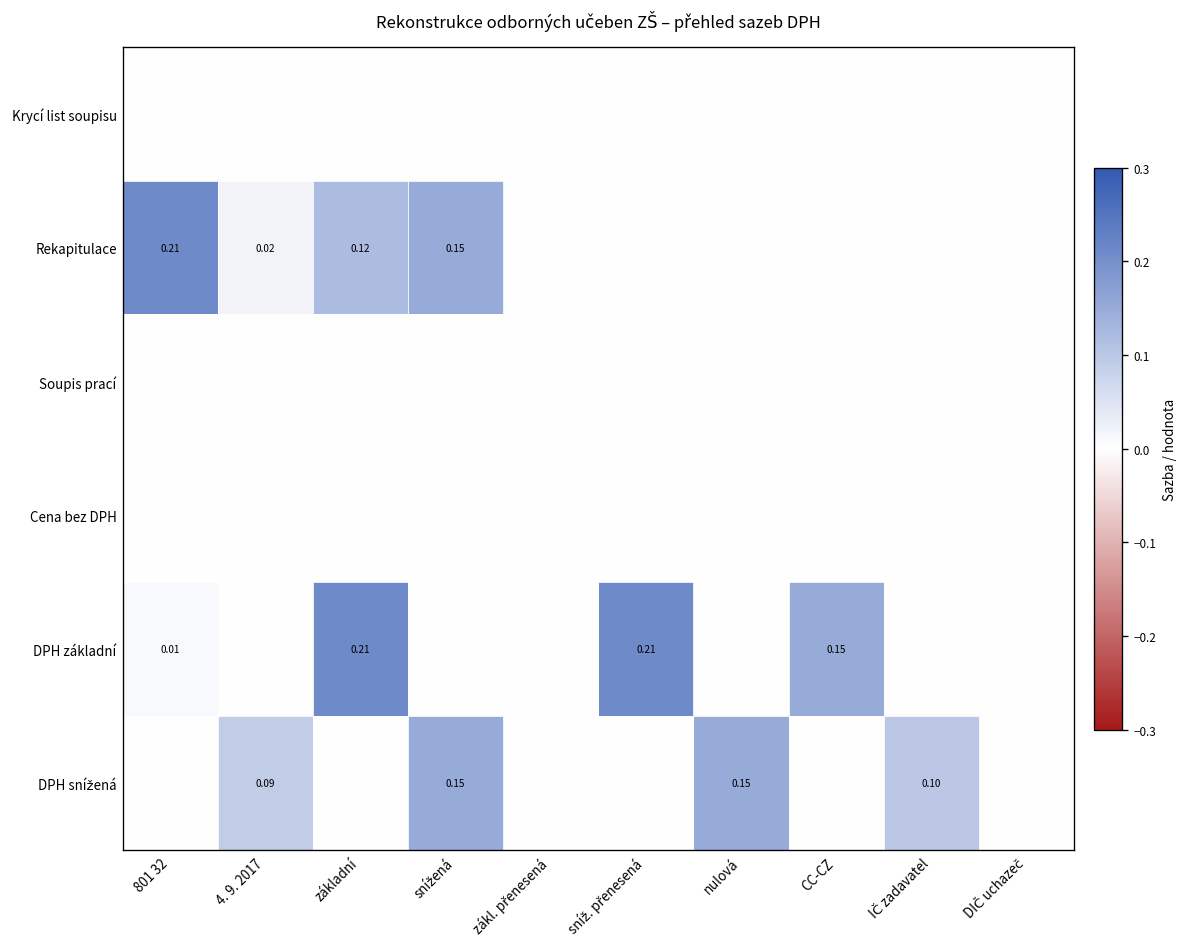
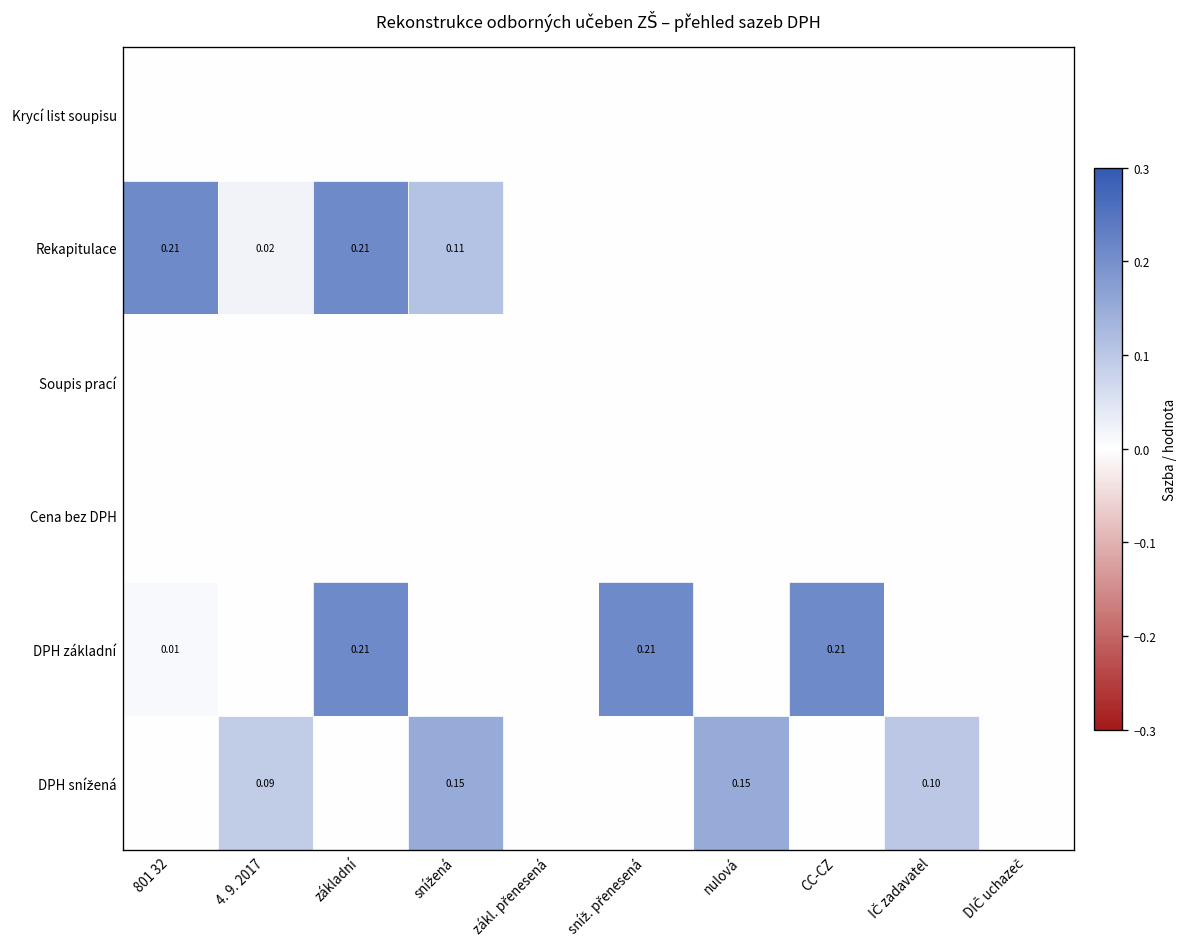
  {
    "Rekapitulace": {
      "801 32": 0.21,
      "4. 9. 2017": 0.02,
-     "základní": 0.12,
-     "snížená": 0.15
+     "základní": 0.21,
+     "snížená": 0.11
    },
    "DPH základní": {
      "801 32": 0.01,
      "základní": 0.21,
      "sníž. přenesená": 0.21,
-     "CC-CZ": 0.15
+     "CC-CZ": 0.21
    },
    "DPH snížená": {
      "4. 9. 2017": 0.09,
      "snížená": 0.15,
      "nulová": 0.15,
      "IČ zadavatel": 0.10
    }
  }
